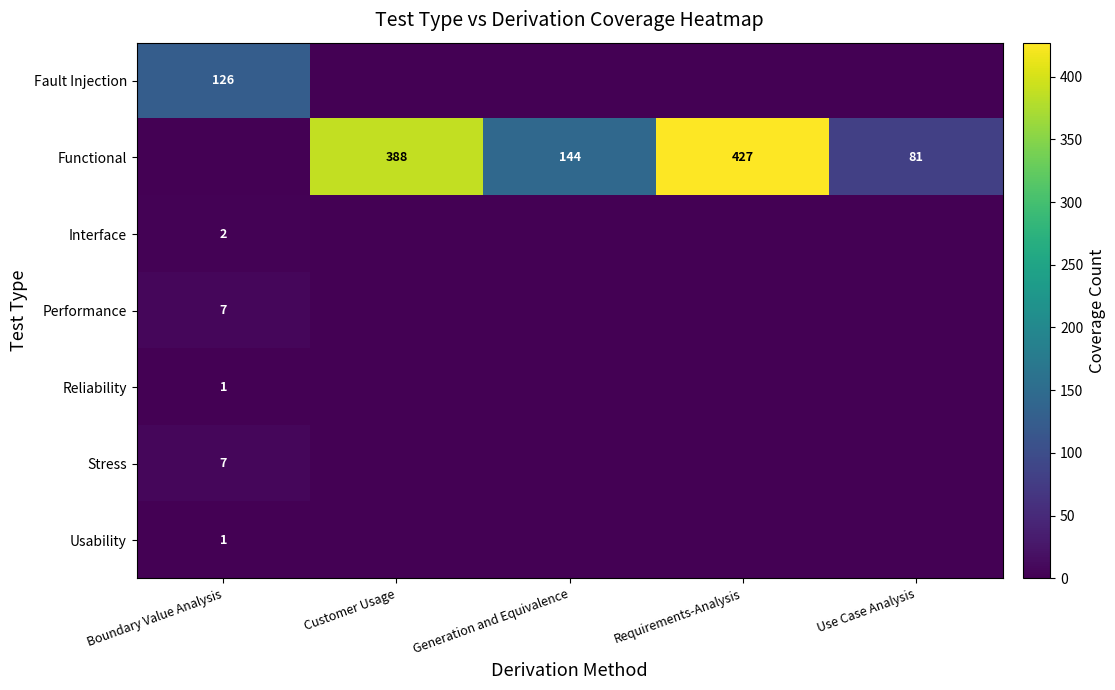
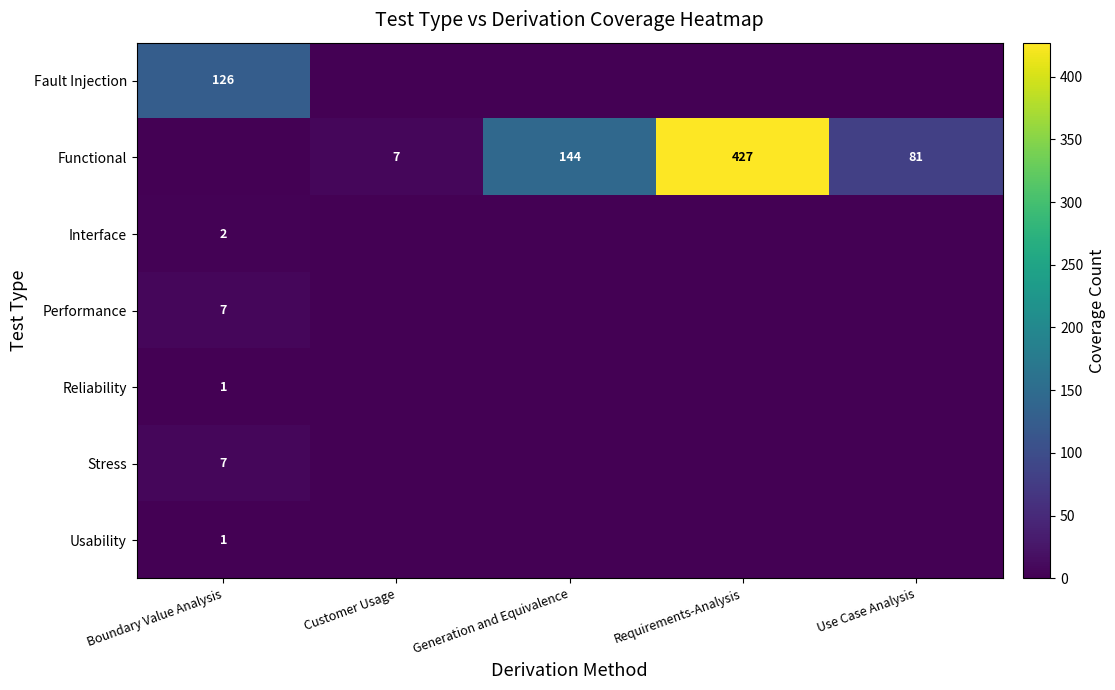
  {
    "Fault Injection": {
      "Boundary Value Analysis": 126
    },
    "Functional": {
-     "Customer Usage": 388,
+     "Customer Usage": 7,
      "Generation and Equivalence": 144,
      "Requirements-Analysis": 427,
      "Use Case Analysis": 81
    },
    "Interface": {
      "Boundary Value Analysis": 2
    },
    "Performance": {
      "Boundary Value Analysis": 7
    },
    "Reliability": {
      "Boundary Value Analysis": 1
    },
    "Stress": {
      "Boundary Value Analysis": 7
    },
    "Usability": {
      "Boundary Value Analysis": 1
    }
  }
